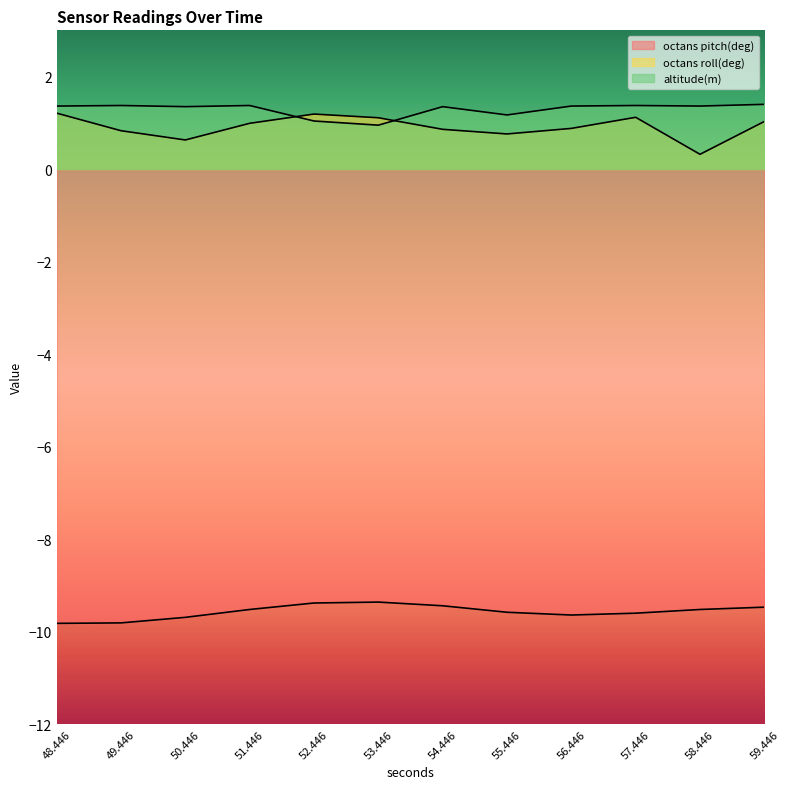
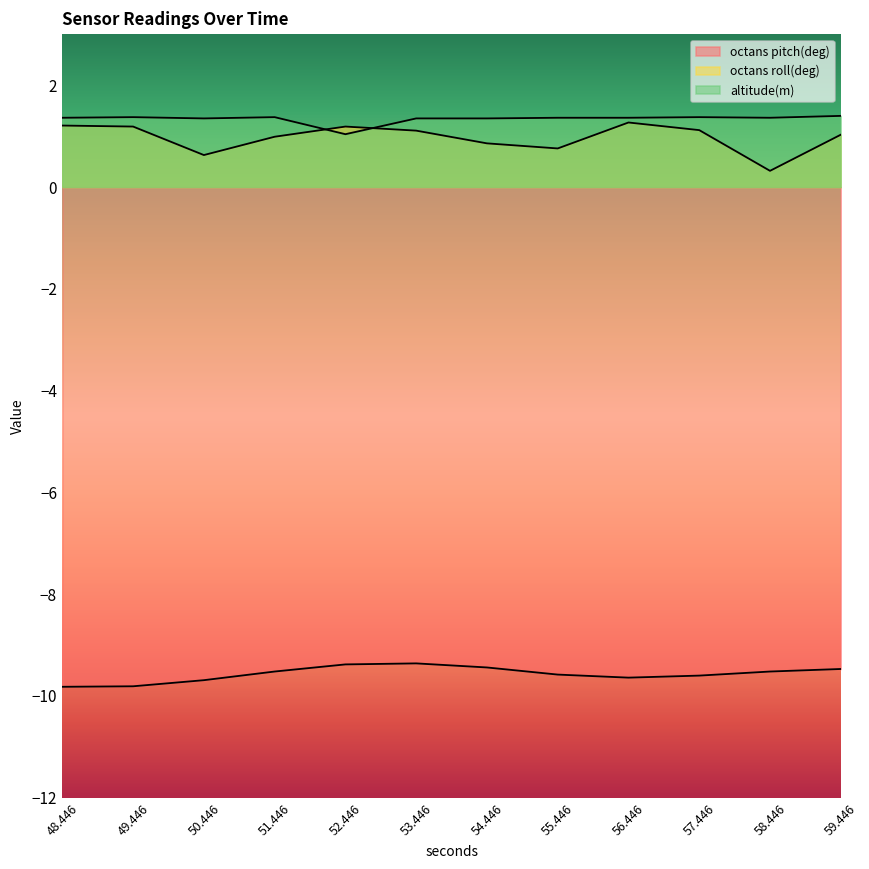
  {
    "octans roll(deg)": {
      "48.446": 1.2,
-     "49.446": 0.8,
+     "49.446": 1.2,
      "50.446": 0.6,
      "51.446": 1.0,
      "52.446": 1.2,
      "53.446": 1.1,
      "54.446": 0.9,
      "55.446": 0.8,
-     "56.446": 0.9,
+     "56.446": 1.3,
      "57.446": 1.1,
      "58.446": 0.3,
      "59.446": 1.0
    },
    "altitude(m)": {
      "48.446": 1.4,
      "49.446": 1.4,
      "50.446": 1.4,
      "51.446": 1.4,
      "52.446": 1.0,
-     "53.446": 1.0,
+     "53.446": 1.4,
      "54.446": 1.4,
-     "55.446": 1.2,
+     "55.446": 1.4,
      "56.446": 1.4,
      "57.446": 1.4,
      "58.446": 1.4,
      "59.446": 1.4
    }
  }
